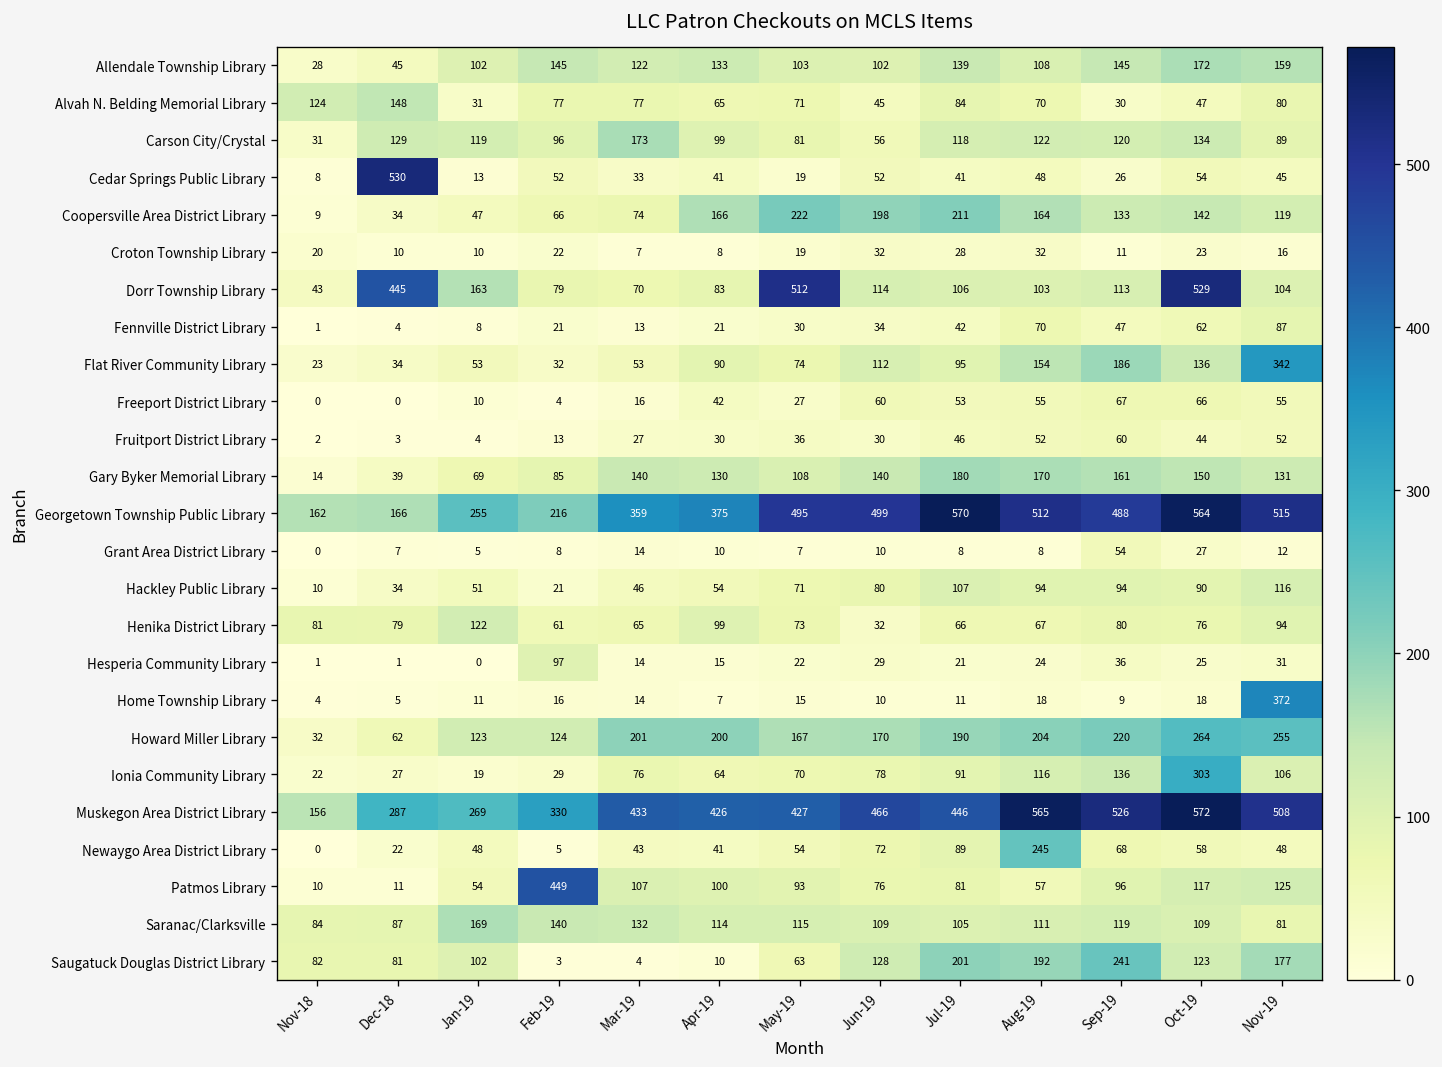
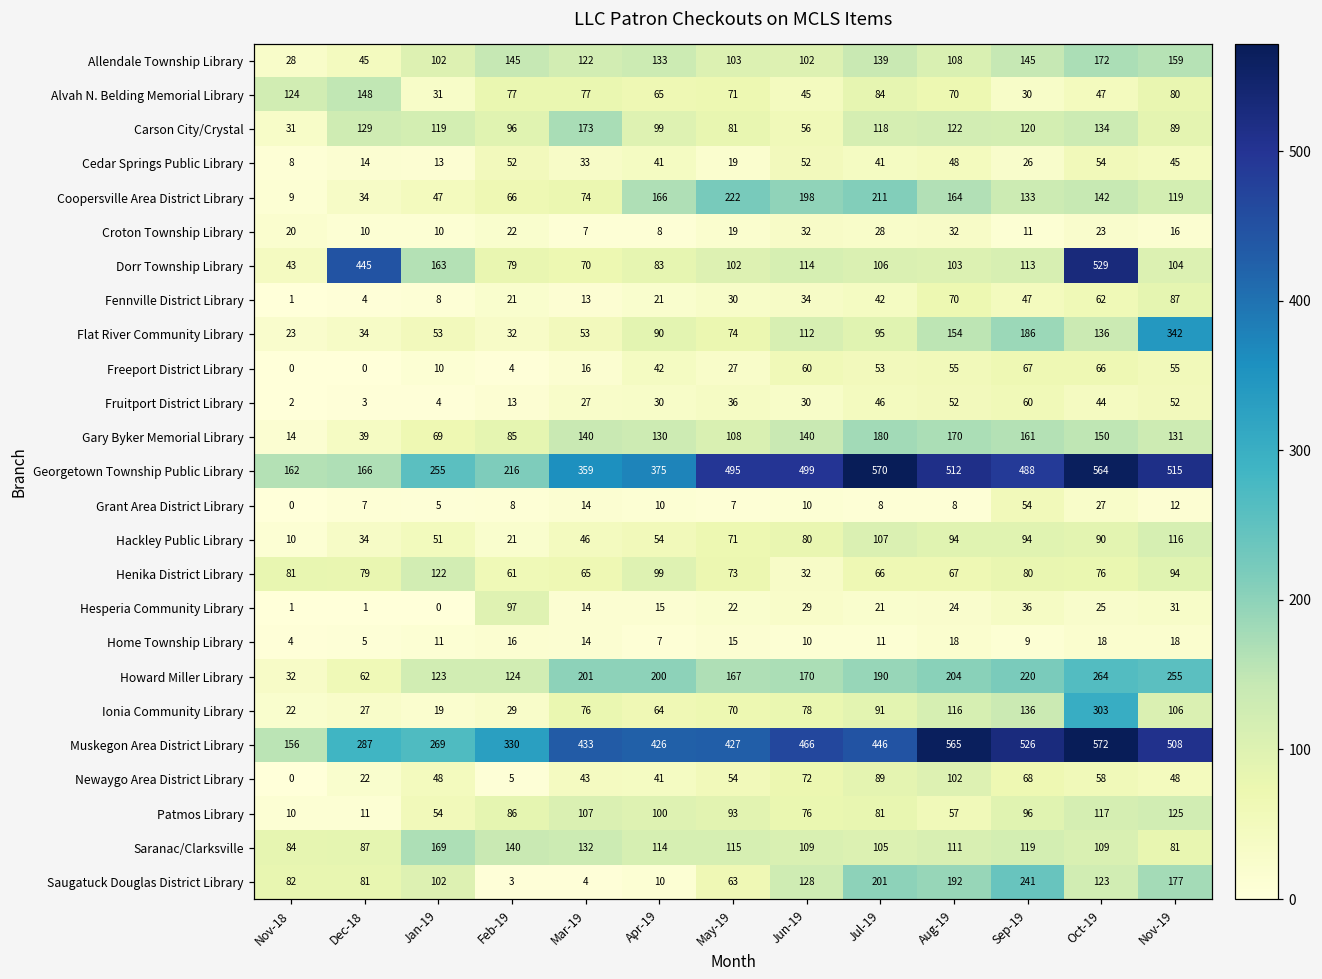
  {
    "Cedar Springs Public Library": {
      "Nov-18": 8,
-     "Dec-18": 530,
+     "Dec-18": 14,
      "Jan-19": 13,
      "Feb-19": 52,
      "Mar-19": 33,
      "Apr-19": 41,
      "May-19": 19,
      "Jun-19": 52,
      "Jul-19": 41,
      "Aug-19": 48,
      "Sep-19": 26,
      "Oct-19": 54,
      "Nov-19": 45
    },
    "Dorr Township Library": {
      "Nov-18": 43,
      "Dec-18": 445,
      "Jan-19": 163,
      "Feb-19": 79,
      "Mar-19": 70,
      "Apr-19": 83,
-     "May-19": 512,
+     "May-19": 102,
      "Jun-19": 114,
      "Jul-19": 106,
      "Aug-19": 103,
      "Sep-19": 113,
      "Oct-19": 529,
      "Nov-19": 104
    },
    "Home Township Library": {
      "Nov-18": 4,
      "Dec-18": 5,
      "Jan-19": 11,
      "Feb-19": 16,
      "Mar-19": 14,
      "Apr-19": 7,
      "May-19": 15,
      "Jun-19": 10,
      "Jul-19": 11,
      "Aug-19": 18,
      "Sep-19": 9,
      "Oct-19": 18,
-     "Nov-19": 372
+     "Nov-19": 18
    },
    "Newaygo Area District Library": {
      "Nov-18": 0,
      "Dec-18": 22,
      "Jan-19": 48,
      "Feb-19": 5,
      "Mar-19": 43,
      "Apr-19": 41,
      "May-19": 54,
      "Jun-19": 72,
      "Jul-19": 89,
-     "Aug-19": 245,
+     "Aug-19": 102,
      "Sep-19": 68,
      "Oct-19": 58,
      "Nov-19": 48
    },
    "Patmos Library": {
      "Nov-18": 10,
      "Dec-18": 11,
      "Jan-19": 54,
-     "Feb-19": 449,
+     "Feb-19": 86,
      "Mar-19": 107,
      "Apr-19": 100,
      "May-19": 93,
      "Jun-19": 76,
      "Jul-19": 81,
      "Aug-19": 57,
      "Sep-19": 96,
      "Oct-19": 117,
      "Nov-19": 125
    }
  }
